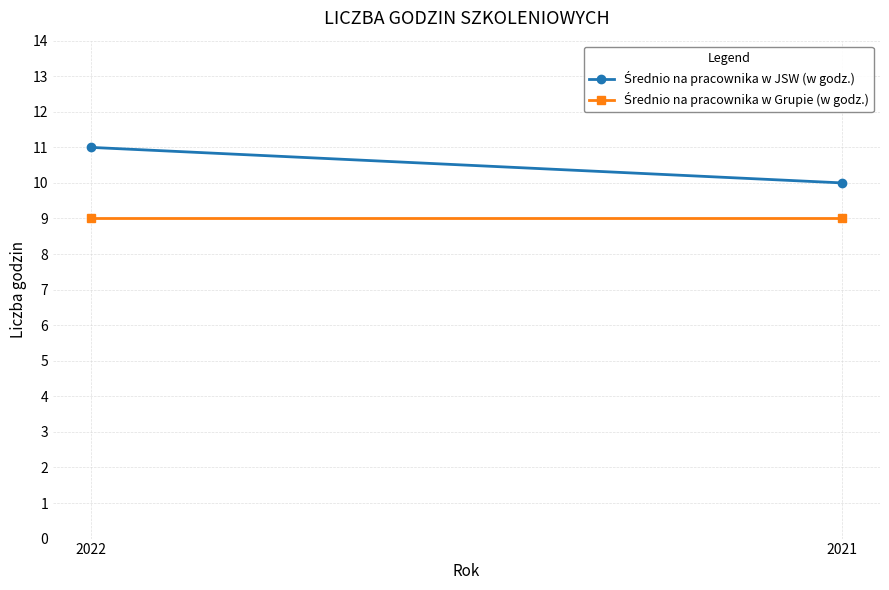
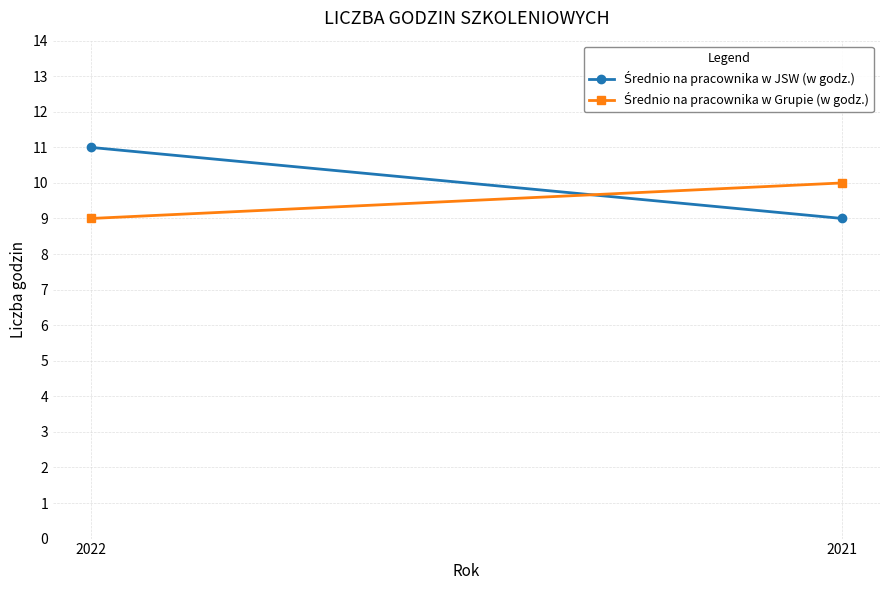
  {
    "Średnio na pracownika w JSW (w godz.)": {
      "2022": 11,
-     "2021": 10
+     "2021": 9
    },
    "Średnio na pracownika w Grupie (w godz.)": {
      "2022": 9,
-     "2021": 9
+     "2021": 10
    }
  }
